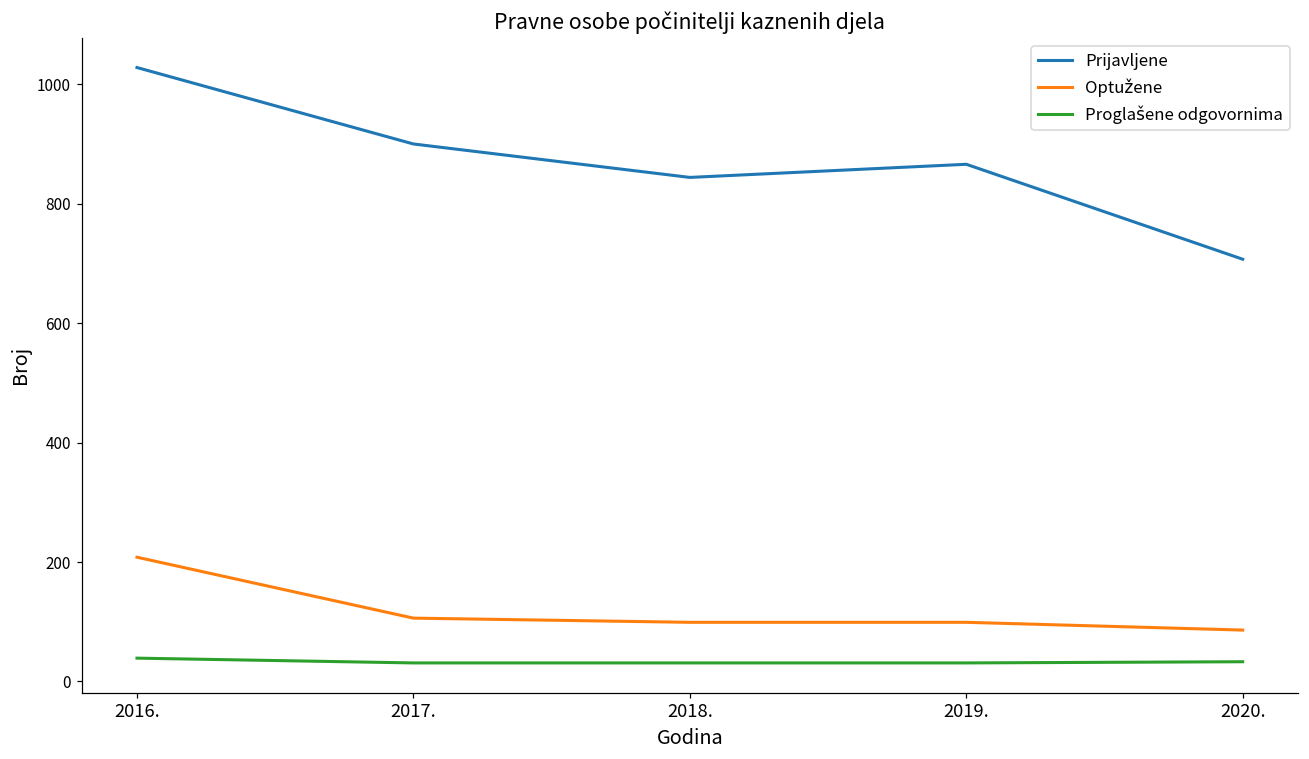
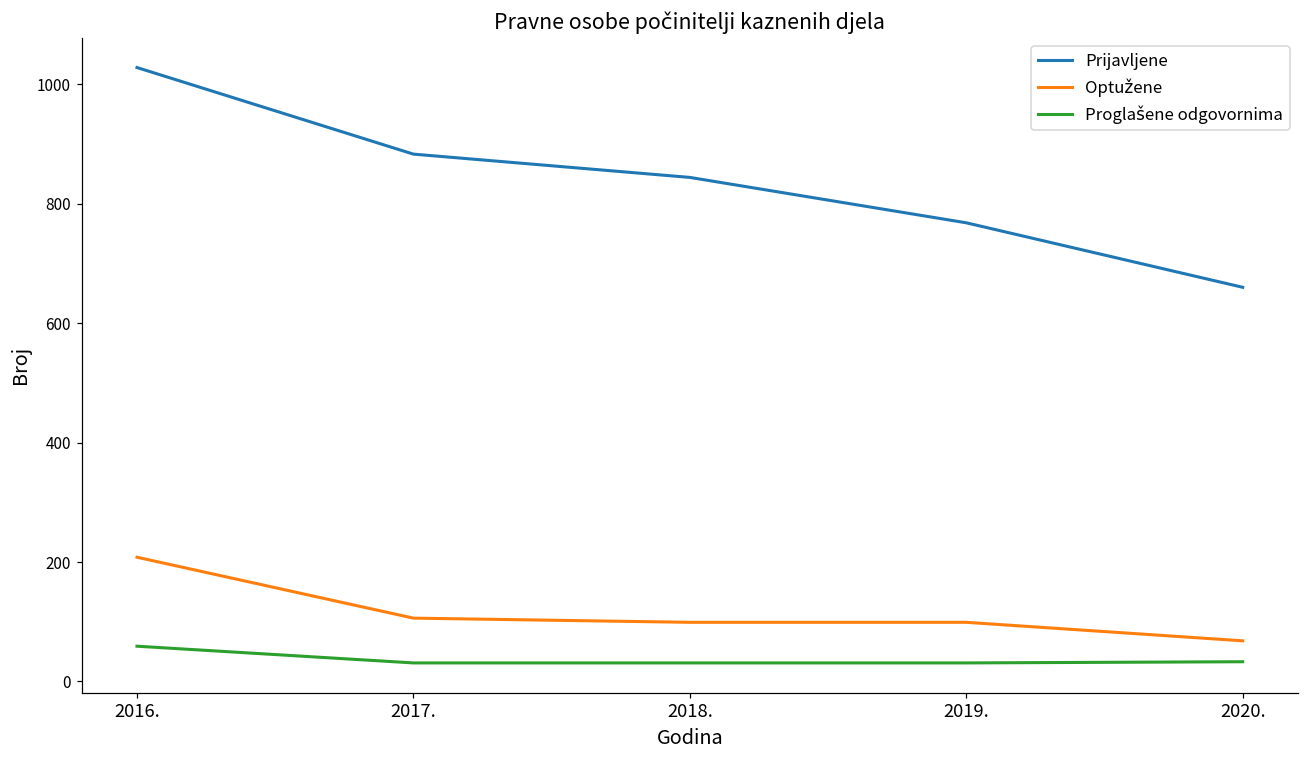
  {
    "Prijavljene": {
      "2016.": 1030,
-     "2017.": 900,
+     "2017.": 880,
      "2018.": 840,
-     "2019.": 870,
-     "2020.": 710
+     "2019.": 770,
+     "2020.": 660
    },
    "Optužene": {
      "2016.": 210,
      "2017.": 110,
      "2018.": 100,
      "2019.": 100,
-     "2020.": 90
+     "2020.": 70
    },
    "Proglašene odgovornima": {
-     "2016.": 40,
+     "2016.": 60,
      "2017.": 30,
      "2018.": 30,
      "2019.": 30,
      "2020.": 30
    }
  }
